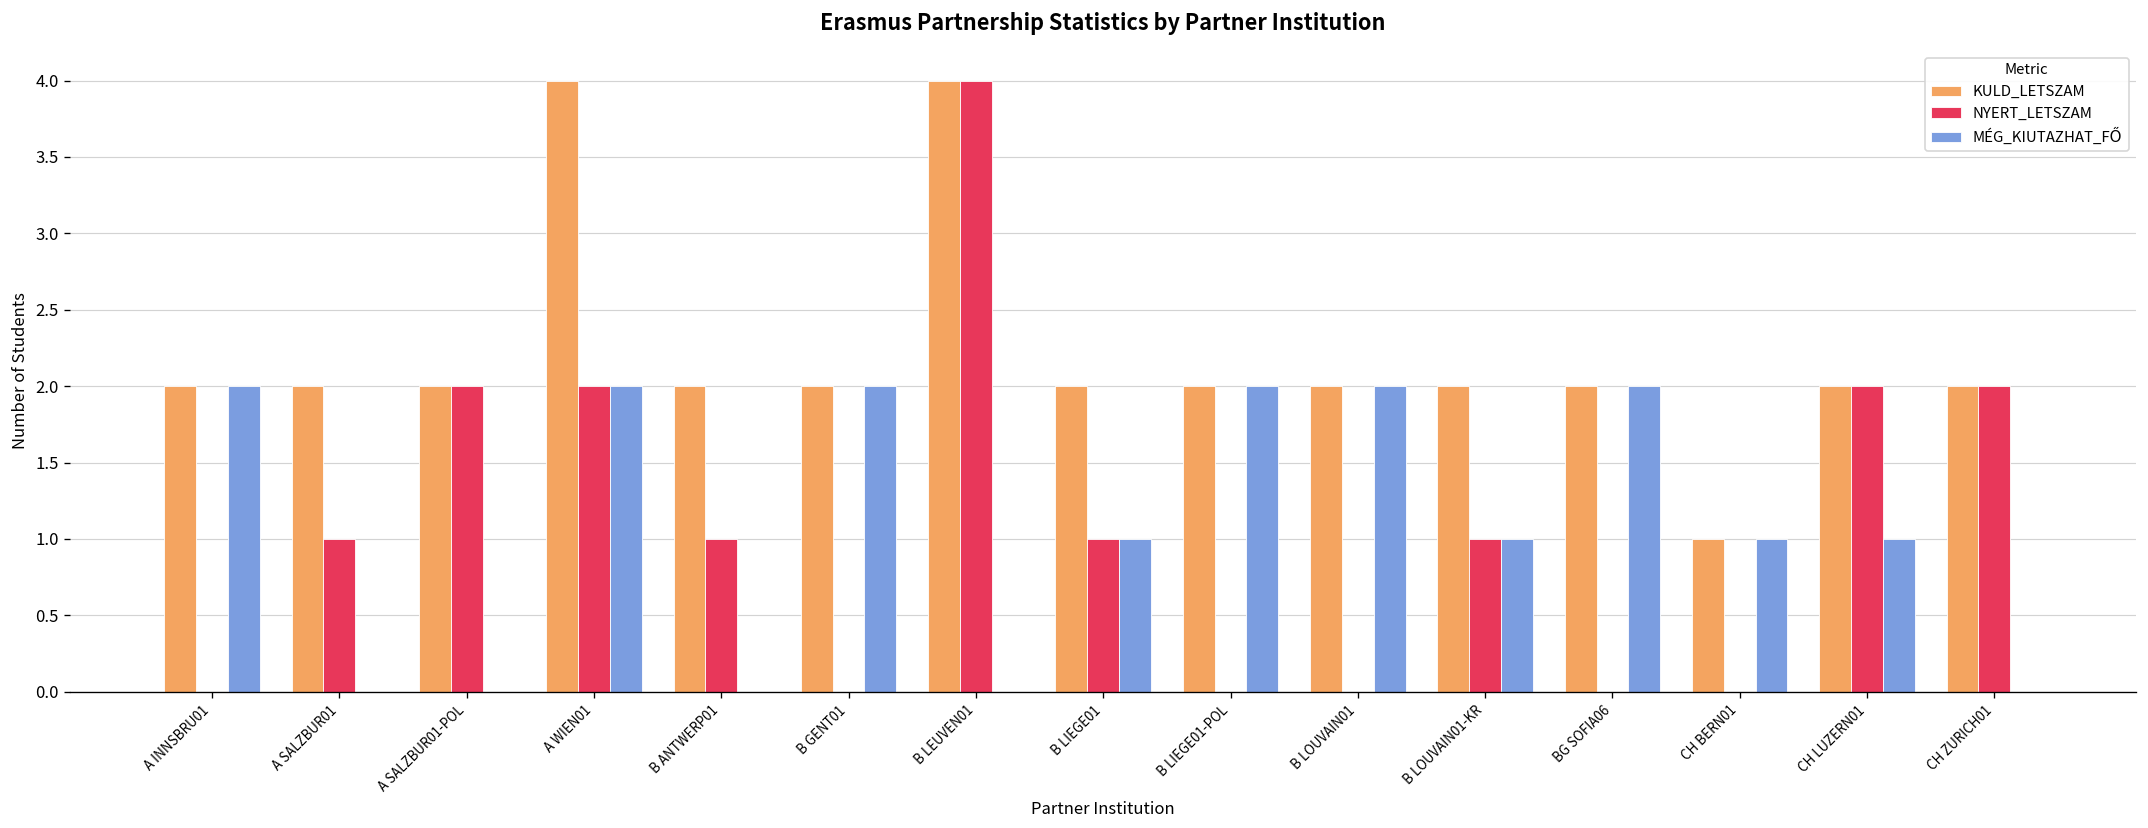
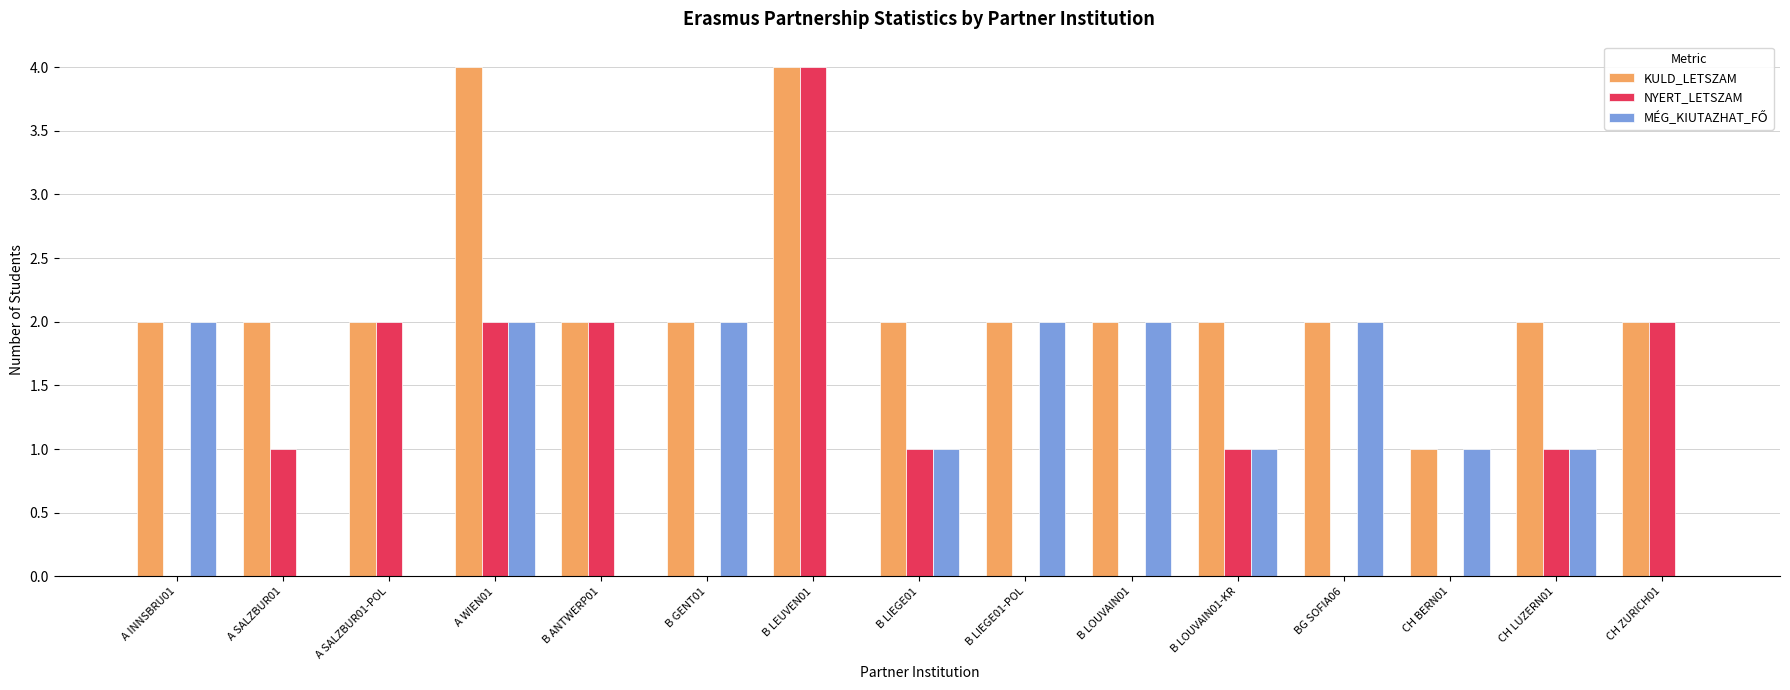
  {
    "KULD_LETSZAM": {
      "A INNSBRU01": 2,
      "A SALZBUR01": 2,
      "A SALZBUR01-POL": 2,
      "A WIEN01": 4,
      "B ANTWERP01": 2,
      "B GENT01": 2,
      "B LEUVEN01": 4,
      "B LIEGE01": 2,
      "B LIEGE01-POL": 2,
      "B LOUVAIN01": 2,
      "B LOUVAIN01-KR": 2,
      "BG SOFIA06": 2,
      "CH BERN01": 1,
      "CH LUZERN01": 2,
      "CH ZURICH01": 2
    },
    "NYERT_LETSZAM": {
      "A INNSBRU01": 0,
      "A SALZBUR01": 1,
      "A SALZBUR01-POL": 2,
      "A WIEN01": 2,
-     "B ANTWERP01": 1,
+     "B ANTWERP01": 2,
      "B GENT01": 0,
      "B LEUVEN01": 4,
      "B LIEGE01": 1,
      "B LIEGE01-POL": 0,
      "B LOUVAIN01": 0,
      "B LOUVAIN01-KR": 1,
      "BG SOFIA06": 0,
      "CH BERN01": 0,
-     "CH LUZERN01": 2,
+     "CH LUZERN01": 1,
      "CH ZURICH01": 2
    },
    "MÉG_KIUTAZHAT_FŐ": {
      "A INNSBRU01": 2,
      "A SALZBUR01": 0,
      "A SALZBUR01-POL": 0,
      "A WIEN01": 2,
      "B ANTWERP01": 0,
      "B GENT01": 2,
      "B LEUVEN01": 0,
      "B LIEGE01": 1,
      "B LIEGE01-POL": 2,
      "B LOUVAIN01": 2,
      "B LOUVAIN01-KR": 1,
      "BG SOFIA06": 2,
      "CH BERN01": 1,
      "CH LUZERN01": 1,
      "CH ZURICH01": 0
    }
  }
